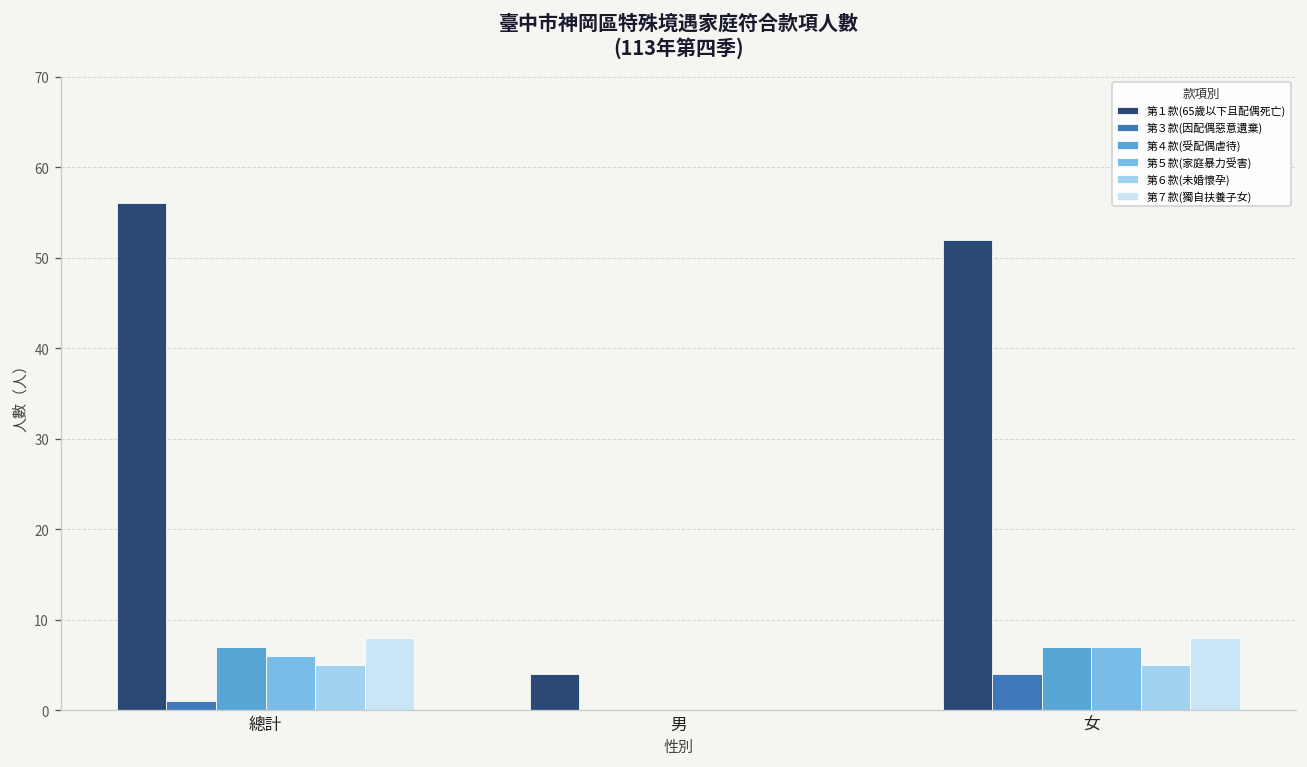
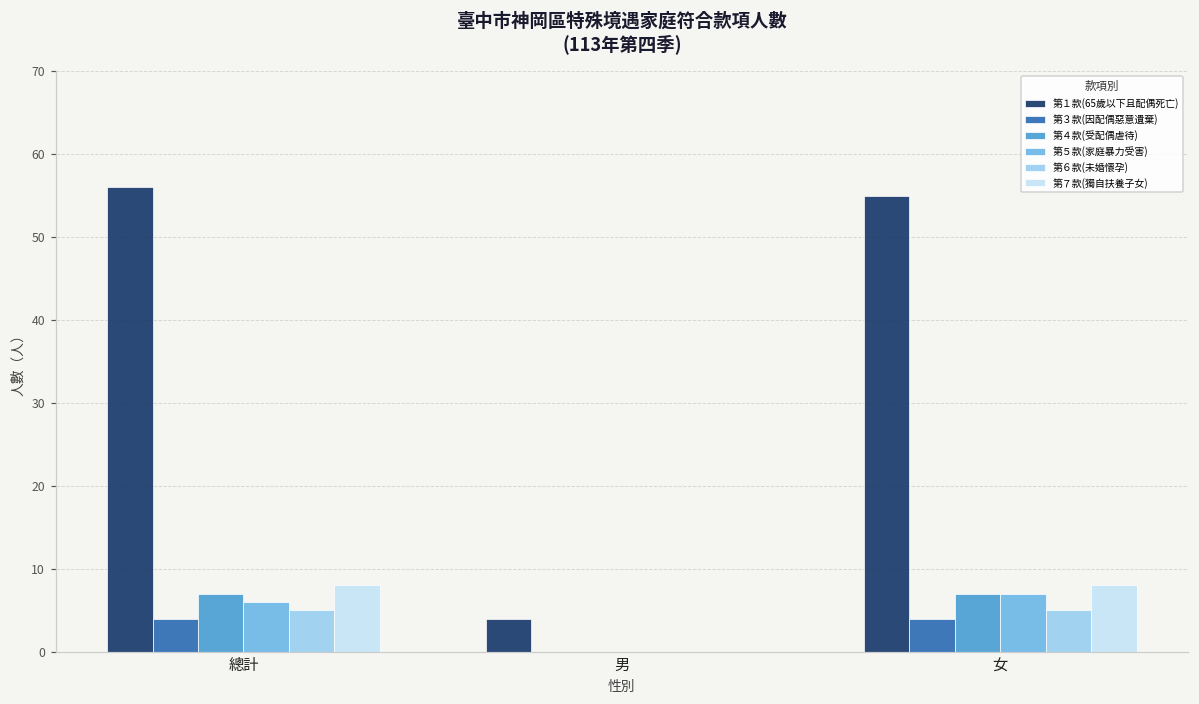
  {
    "第１款(65歲以下且配偶死亡)": {
      "總計": 56,
      "男": 4,
-     "女": 52
+     "女": 55
    },
    "第３款(因配偶惡意遺棄)": {
-     "總計": 1,
+     "總計": 4,
      "男": 0,
      "女": 4
    }
  }
